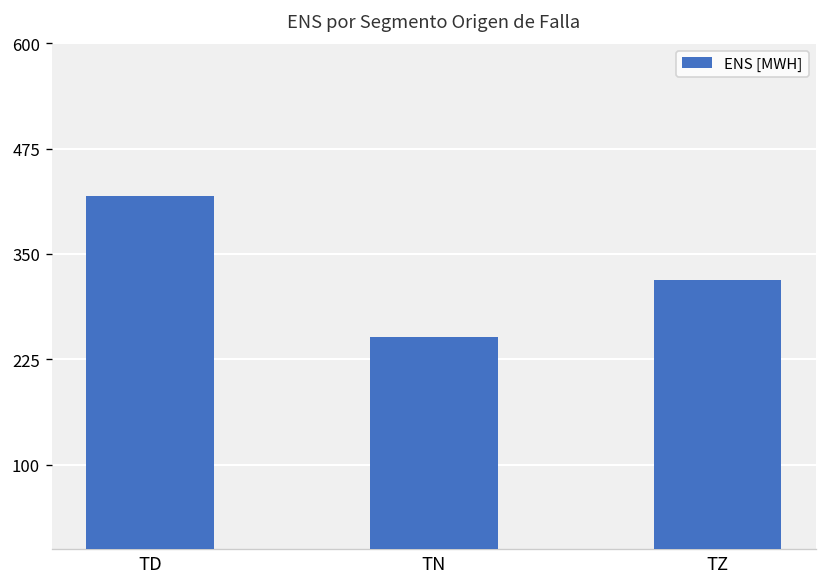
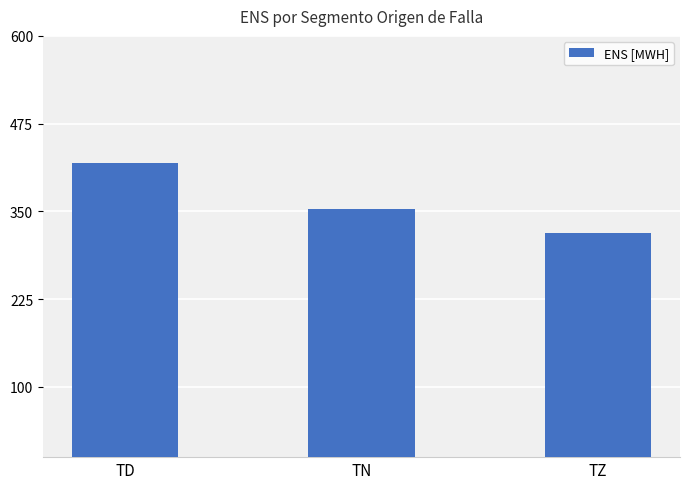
  {
    "TD": 420,
-   "TN": 250,
+   "TN": 350,
    "TZ": 320
  }
